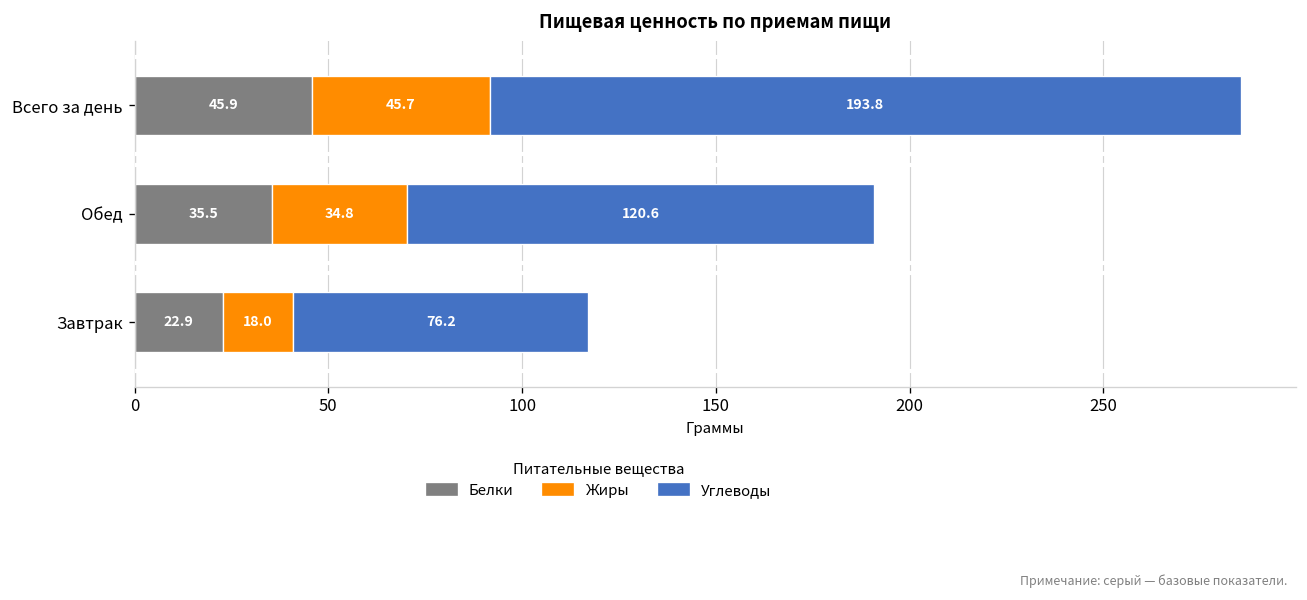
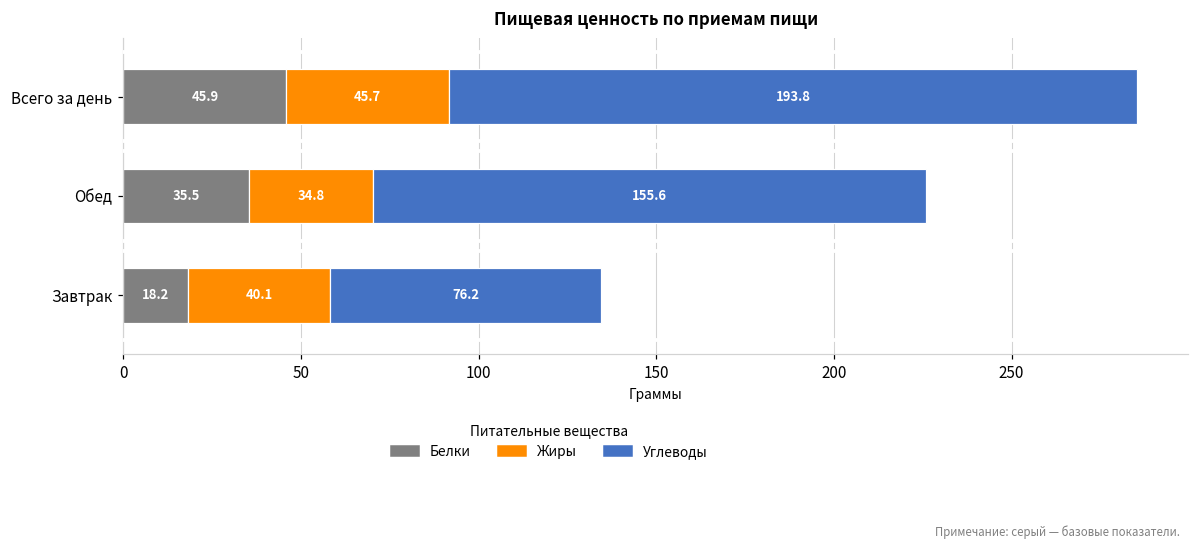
  {
    "Белки": {
      "Всего за день": 45.9,
      "Обед": 35.5,
-     "Завтрак": 22.9
+     "Завтрак": 18.2
    },
    "Жиры": {
      "Всего за день": 45.7,
      "Обед": 34.8,
-     "Завтрак": 18.0
+     "Завтрак": 40.1
    },
    "Углеводы": {
      "Всего за день": 193.8,
-     "Обед": 120.6,
+     "Обед": 155.6,
      "Завтрак": 76.2
    }
  }
